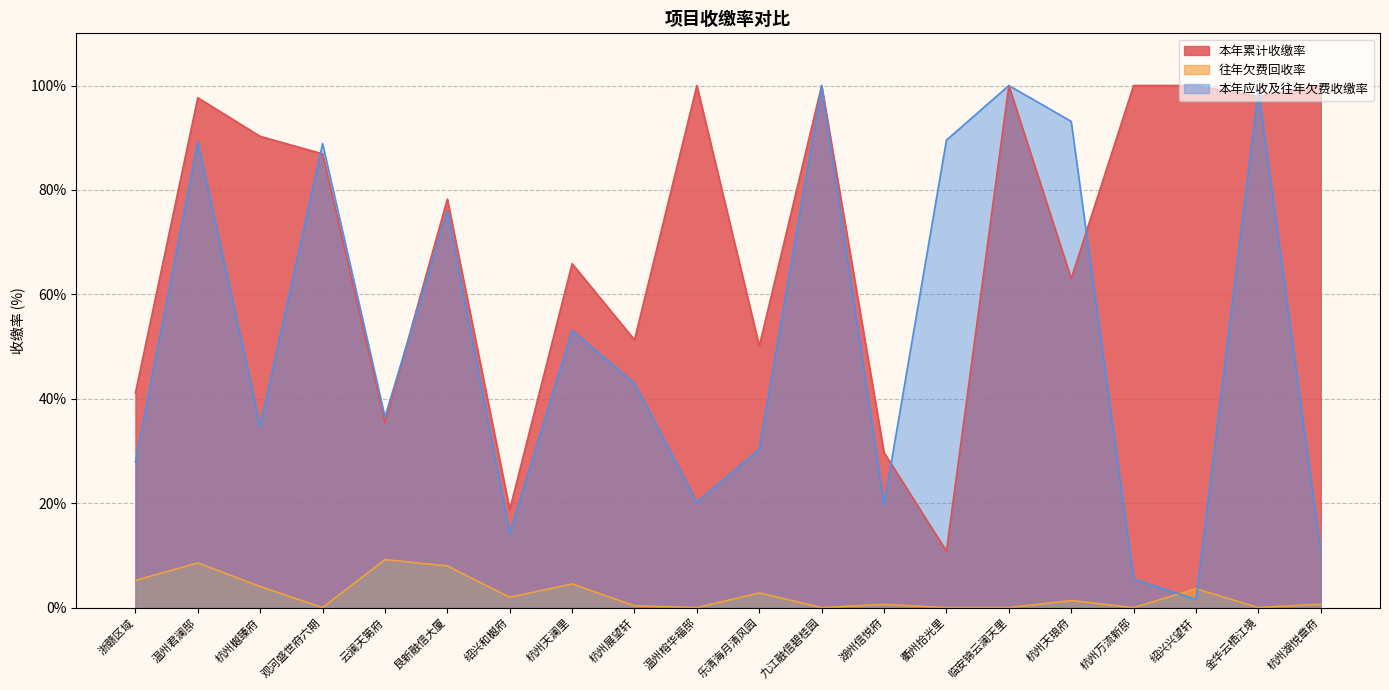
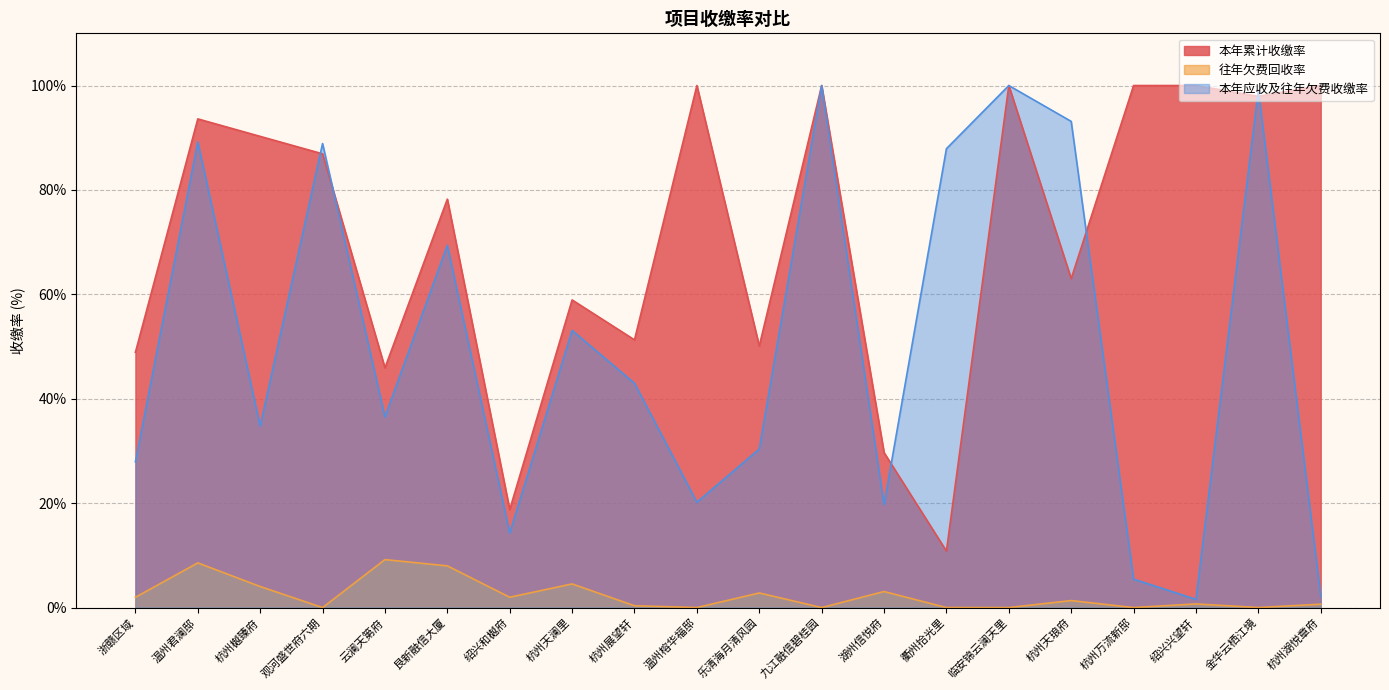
  {
    "本年累计收缴率": {
-     "浙赣区域": "41%",
-     "温州君澜邸": "98%",
+     "浙赣区域": "49%",
+     "温州君澜邸": "94%",
      "杭州樾臻府": "90%",
      "观河盛世府六期": "87%",
-     "云澜天第府": "35%",
+     "云澜天第府": "46%",
      "艮新融信大厦": "78%",
      "绍兴和樾府": "19%",
-     "杭州天澜里": "66%",
+     "杭州天澜里": "59%",
      "杭州展望轩": "51%",
      "温州榕华福邸": "100%",
      "乐清海月清风园": "50%",
      "湖州信悦府": "30%",
      "衢州拾光里": "11%",
      "杭州天琅府": "63%",
      "杭州万流新邸": "100%"
    },
    "往年欠费回收率": {
-     "浙赣区域": "5%",
+     "浙赣区域": "2%",
      "温州君澜邸": "9%",
      "杭州樾臻府": "4%",
      "观河盛世府六期": "0%",
      "云澜天第府": "9%",
      "艮新融信大厦": "8%",
      "绍兴和樾府": "2%",
      "杭州天澜里": "5%",
      "杭州展望轩": "0%",
      "温州榕华福邸": "0%",
      "乐清海月清风园": "3%",
      "九江融信碧桂园": "0%",
-     "湖州信悦府": "1%",
+     "湖州信悦府": "3%",
      "衢州拾光里": "0%",
      "临安锦云澜天里": "0%",
      "杭州天琅府": "1%",
      "杭州万流新邸": "0%",
-     "绍兴兴望轩": "4%",
+     "绍兴兴望轩": "1%",
      "金华云栖江境": "0%",
      "杭州湖悦章府": "1%"
    },
    "本年应收及往年欠费收缴率": {
      "浙赣区域": "28%",
      "温州君澜邸": "89%",
      "杭州樾臻府": "35%",
      "观河盛世府六期": "89%",
      "云澜天第府": "37%",
-     "艮新融信大厦": "76%",
+     "艮新融信大厦": "69%",
      "绍兴和樾府": "14%",
      "杭州天澜里": "53%",
      "杭州展望轩": "43%",
      "温州榕华福邸": "20%",
      "乐清海月清风园": "30%",
      "湖州信悦府": "20%",
-     "衢州拾光里": "90%",
+     "衢州拾光里": "88%",
      "杭州天琅府": "93%",
      "杭州万流新邸": "5%",
      "绍兴兴望轩": "2%",
-     "杭州湖悦章府": "11%"
+     "杭州湖悦章府": "2%"
    }
  }
